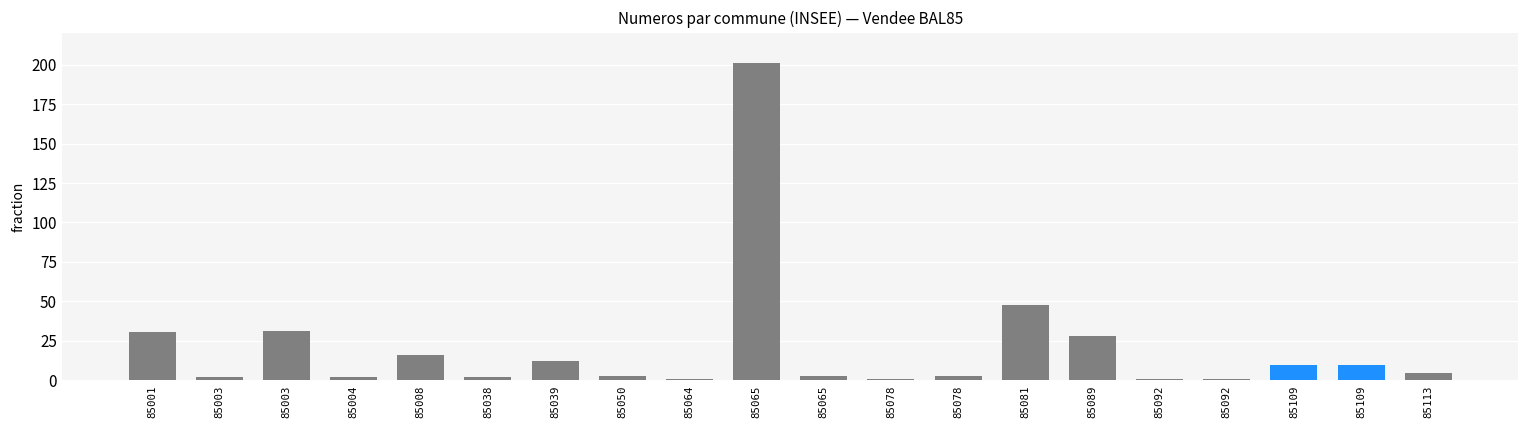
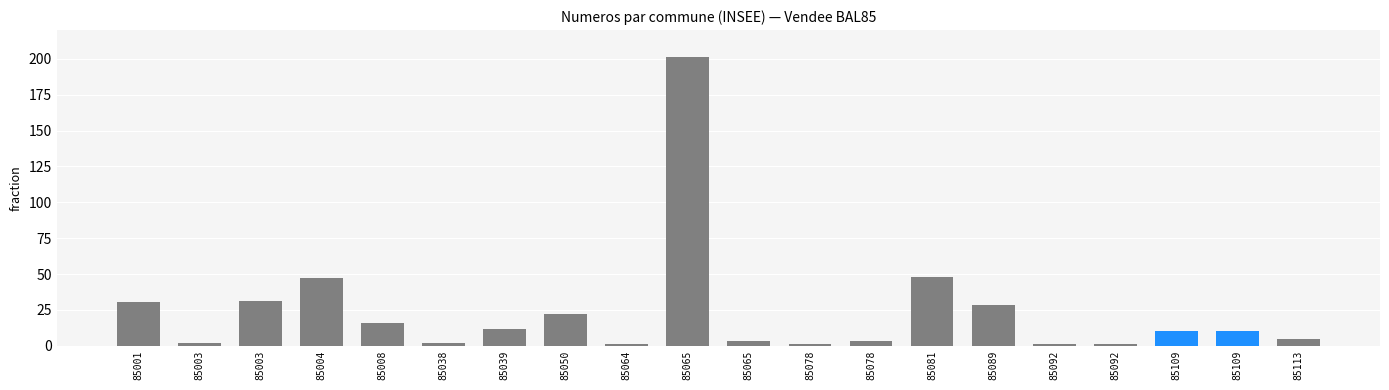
  {
    "85001": 31,
-   "85004": 2,
+   "85004": 47,
    "85008": 16,
    "85038": 2,
    "85039": 12,
-   "85050": 3,
+   "85050": 22,
    "85081": 48,
    "85089": 28,
    "85113": 5
  }
